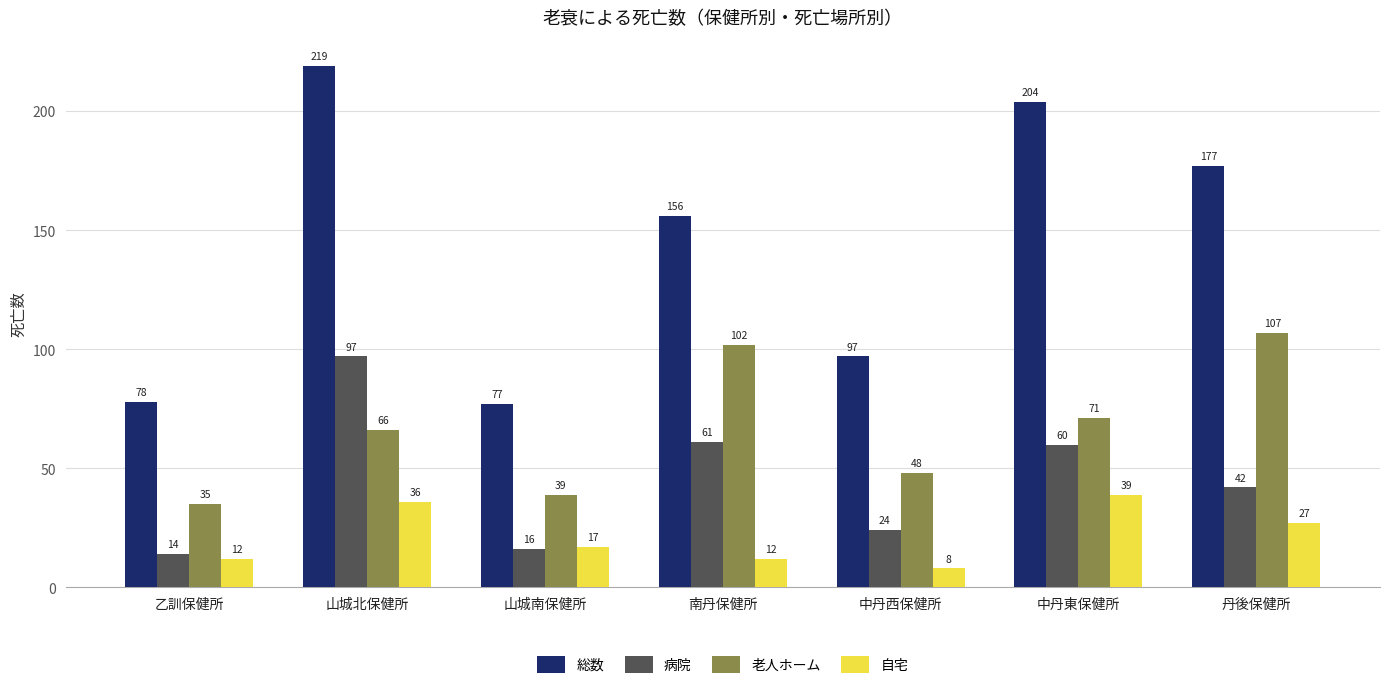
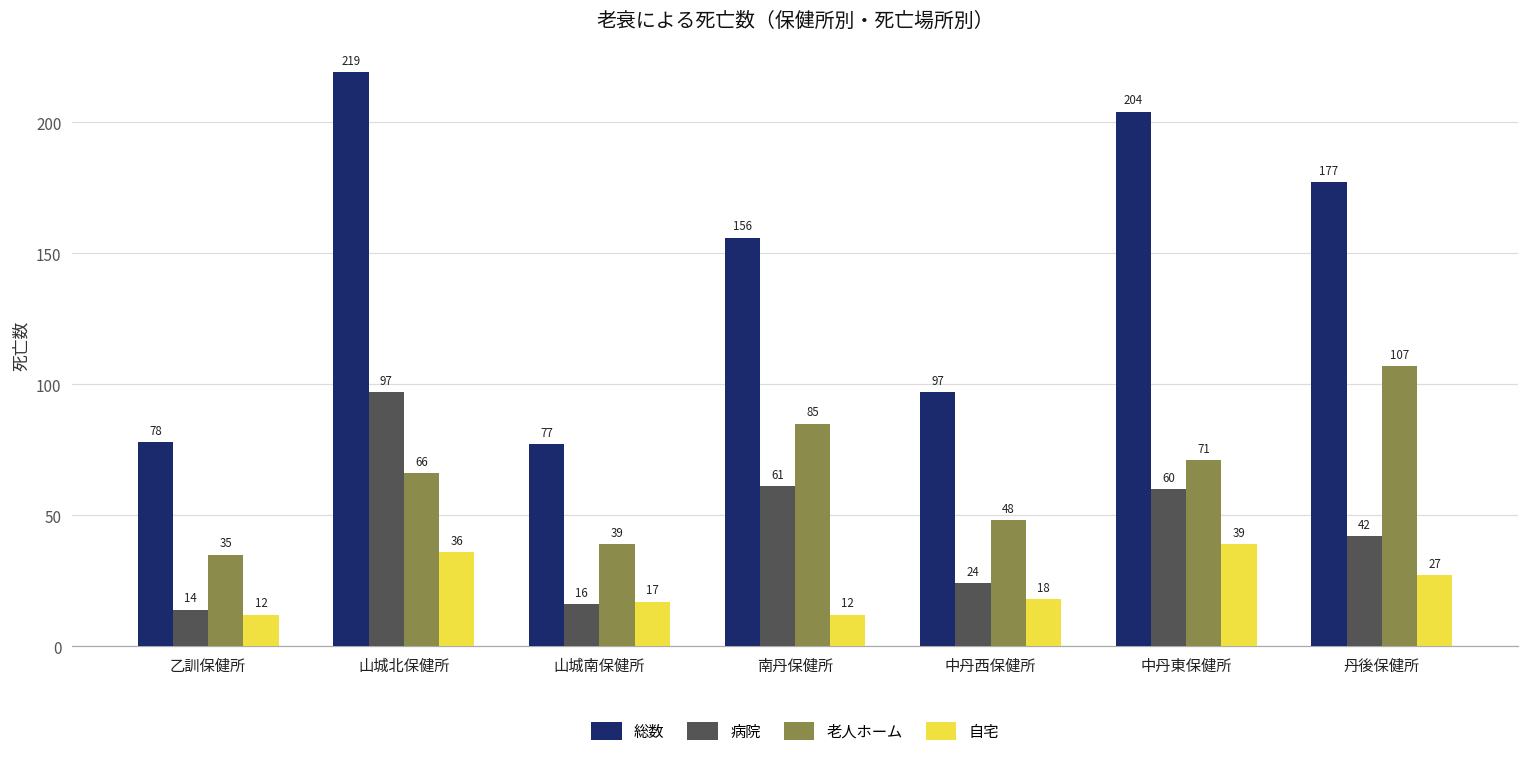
  {
    "総数": {
      "乙訓保健所": 78,
      "山城北保健所": 219,
      "山城南保健所": 77,
      "南丹保健所": 156,
      "中丹西保健所": 97,
      "中丹東保健所": 204,
      "丹後保健所": 177
    },
    "病院": {
      "乙訓保健所": 14,
      "山城北保健所": 97,
      "山城南保健所": 16,
      "南丹保健所": 61,
      "中丹西保健所": 24,
      "中丹東保健所": 60,
      "丹後保健所": 42
    },
    "老人ホーム": {
      "乙訓保健所": 35,
      "山城北保健所": 66,
      "山城南保健所": 39,
-     "南丹保健所": 102,
+     "南丹保健所": 85,
      "中丹西保健所": 48,
      "中丹東保健所": 71,
      "丹後保健所": 107
    },
    "自宅": {
      "乙訓保健所": 12,
      "山城北保健所": 36,
      "山城南保健所": 17,
      "南丹保健所": 12,
-     "中丹西保健所": 8,
+     "中丹西保健所": 18,
      "中丹東保健所": 39,
      "丹後保健所": 27
    }
  }
